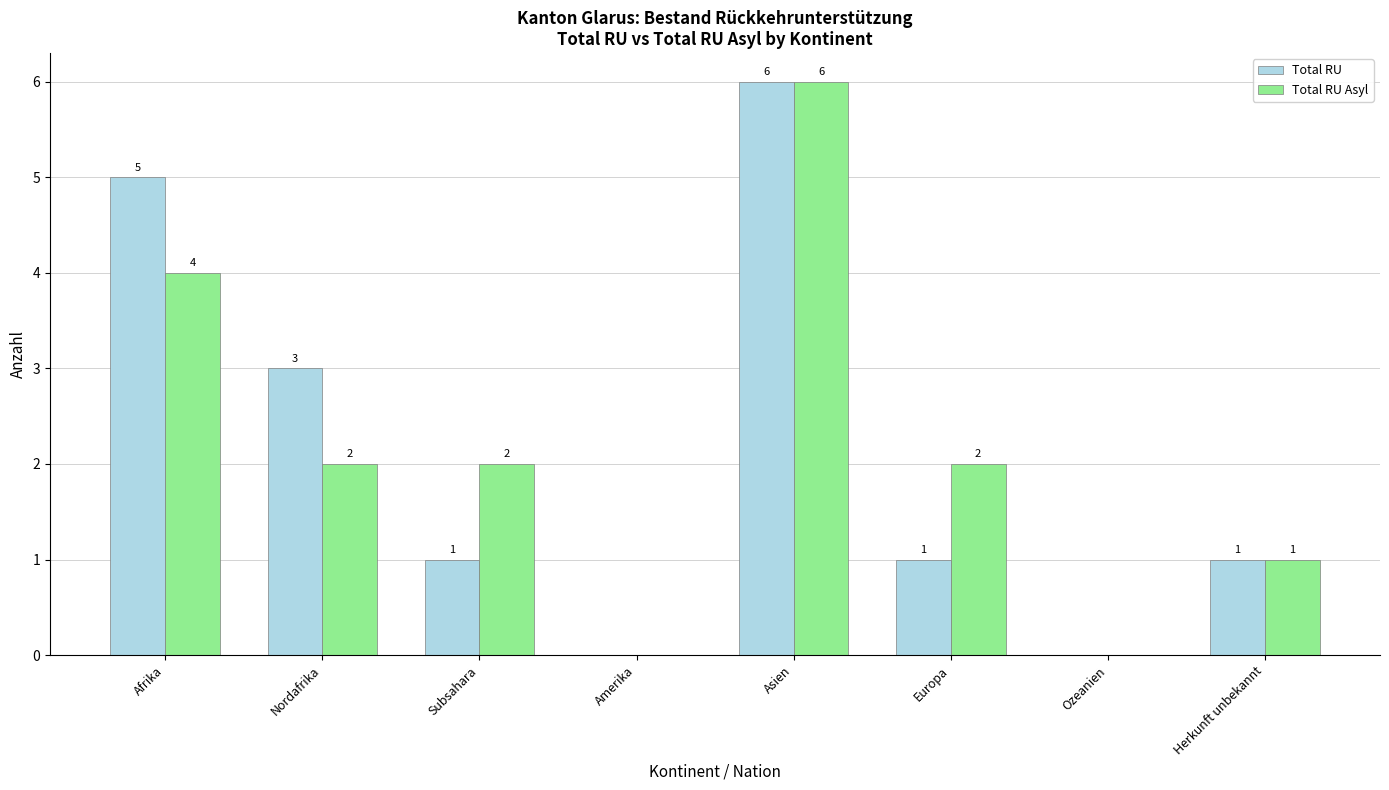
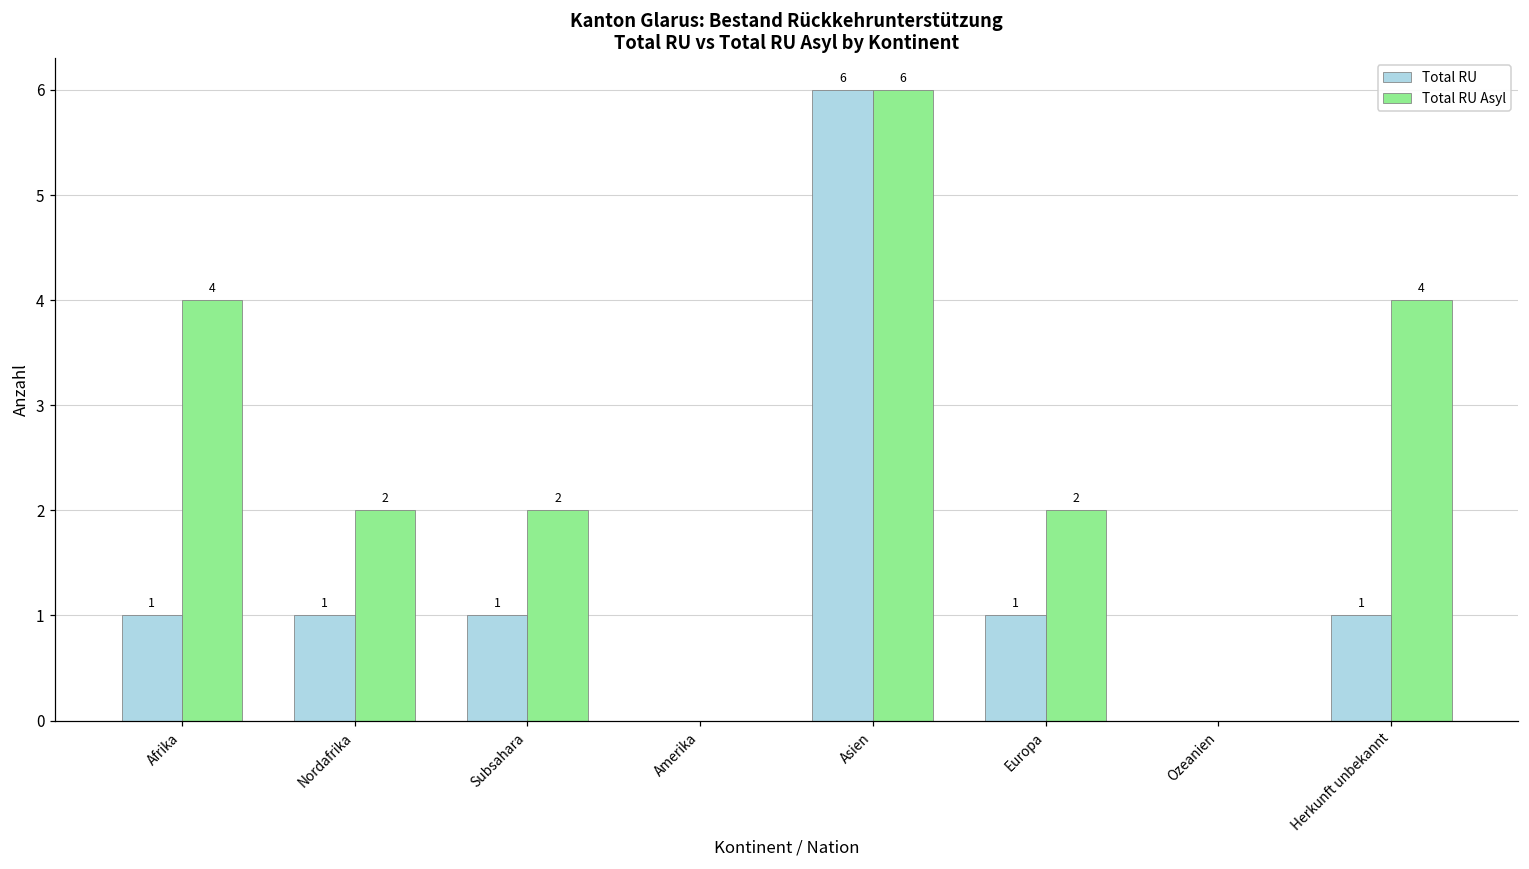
  {
    "Total RU": {
-     "Afrika": 5,
-     "Nordafrika": 3,
+     "Afrika": 1,
+     "Nordafrika": 1,
      "Subsahara": 1,
      "Asien": 6,
      "Europa": 1,
      "Herkunft unbekannt": 1
    },
    "Total RU Asyl": {
      "Afrika": 4,
      "Nordafrika": 2,
      "Subsahara": 2,
      "Asien": 6,
      "Europa": 2,
-     "Herkunft unbekannt": 1
+     "Herkunft unbekannt": 4
    }
  }
